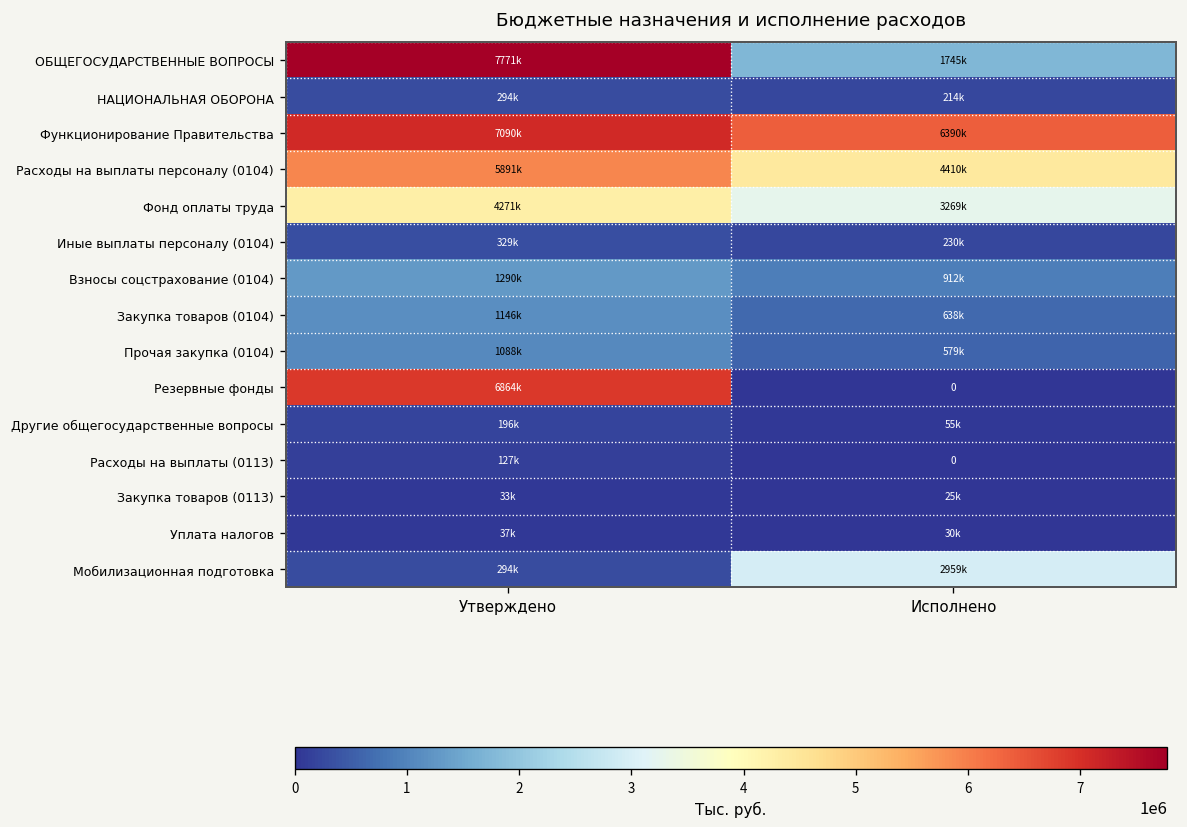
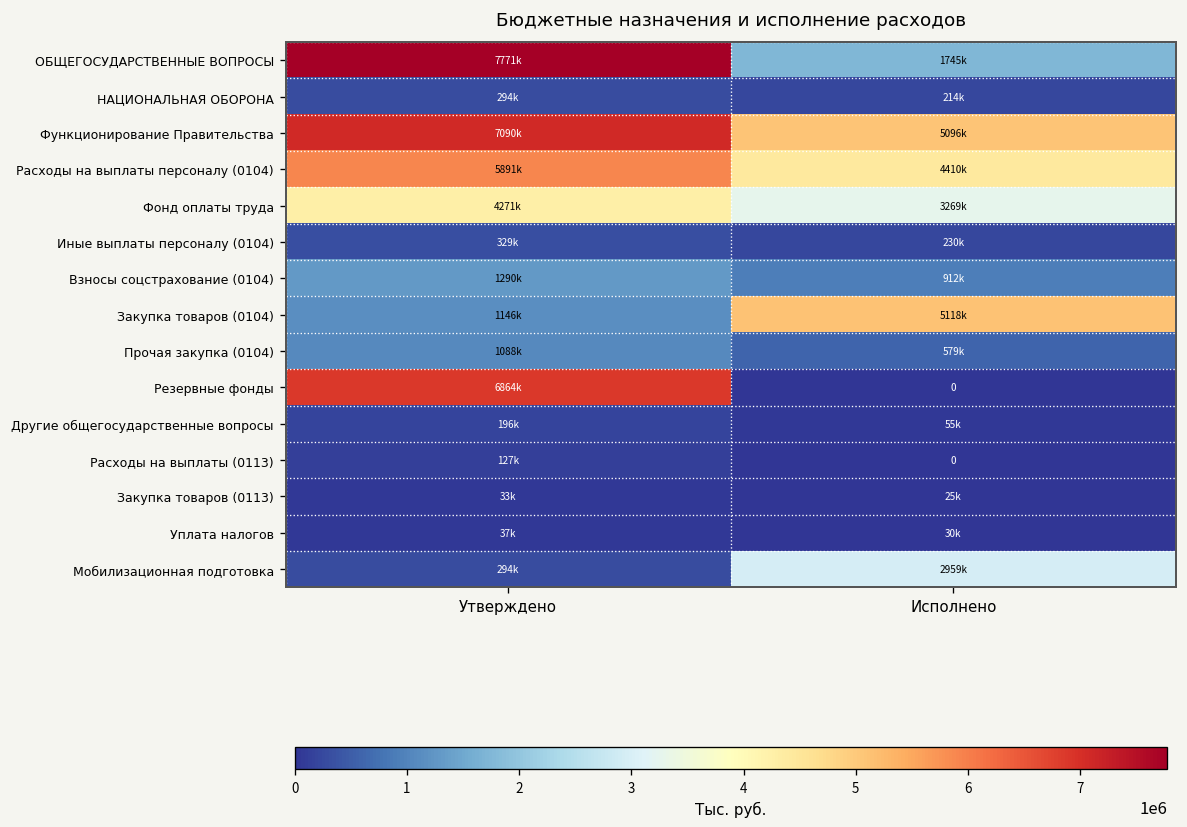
  {
    "ОБЩЕГОСУДАРСТВЕННЫЕ ВОПРОСЫ": {
      "Утверждено": "7771k",
      "Исполнено": "1745k"
    },
    "НАЦИОНАЛЬНАЯ ОБОРОНА": {
      "Утверждено": "294k",
      "Исполнено": "214k"
    },
    "Функционирование Правительства": {
      "Утверждено": "7090k",
-     "Исполнено": "6390k"
+     "Исполнено": "5096k"
    },
    "Расходы на выплаты персоналу (0104)": {
      "Утверждено": "5891k",
      "Исполнено": "4410k"
    },
    "Фонд оплаты труда": {
      "Утверждено": "4271k",
      "Исполнено": "3269k"
    },
    "Иные выплаты персоналу (0104)": {
      "Утверждено": "329k",
      "Исполнено": "230k"
    },
    "Взносы соцстрахование (0104)": {
      "Утверждено": "1290k",
      "Исполнено": "912k"
    },
    "Закупка товаров (0104)": {
      "Утверждено": "1146k",
-     "Исполнено": "638k"
+     "Исполнено": "5118k"
    },
    "Прочая закупка (0104)": {
      "Утверждено": "1088k",
      "Исполнено": "579k"
    },
    "Резервные фонды": {
      "Утверждено": "6864k",
      "Исполнено": "0"
    },
    "Другие общегосударственные вопросы": {
      "Утверждено": "196k",
      "Исполнено": "55k"
    },
    "Расходы на выплаты (0113)": {
      "Утверждено": "127k",
      "Исполнено": "0"
    },
    "Закупка товаров (0113)": {
      "Утверждено": "33k",
      "Исполнено": "25k"
    },
    "Уплата налогов": {
      "Утверждено": "37k",
      "Исполнено": "30k"
    },
    "Мобилизационная подготовка": {
      "Утверждено": "294k",
      "Исполнено": "2959k"
    }
  }
